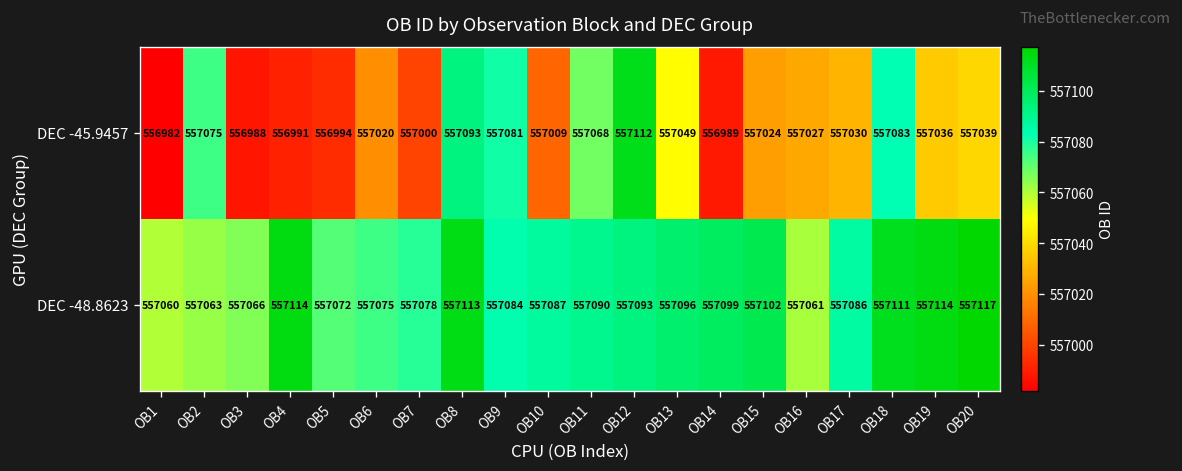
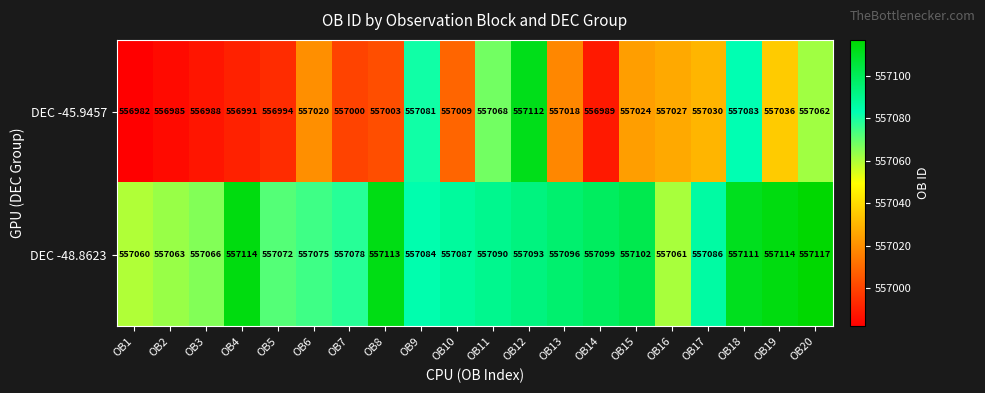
  {
    "DEC -45.9457": {
      "OB1": 556982,
-     "OB2": 557075,
+     "OB2": 556985,
      "OB3": 556988,
      "OB4": 556991,
      "OB5": 556994,
      "OB6": 557020,
      "OB7": 557000,
-     "OB8": 557093,
+     "OB8": 557003,
      "OB9": 557081,
      "OB10": 557009,
      "OB11": 557068,
      "OB12": 557112,
-     "OB13": 557049,
+     "OB13": 557018,
      "OB14": 556989,
      "OB15": 557024,
      "OB16": 557027,
      "OB17": 557030,
      "OB18": 557083,
      "OB19": 557036,
-     "OB20": 557039
+     "OB20": 557062
    },
    "DEC -48.8623": {
      "OB1": 557060,
      "OB2": 557063,
      "OB3": 557066,
      "OB4": 557114,
      "OB5": 557072,
      "OB6": 557075,
      "OB7": 557078,
      "OB8": 557113,
      "OB9": 557084,
      "OB10": 557087,
      "OB11": 557090,
      "OB12": 557093,
      "OB13": 557096,
      "OB14": 557099,
      "OB15": 557102,
      "OB16": 557061,
      "OB17": 557086,
      "OB18": 557111,
      "OB19": 557114,
      "OB20": 557117
    }
  }
